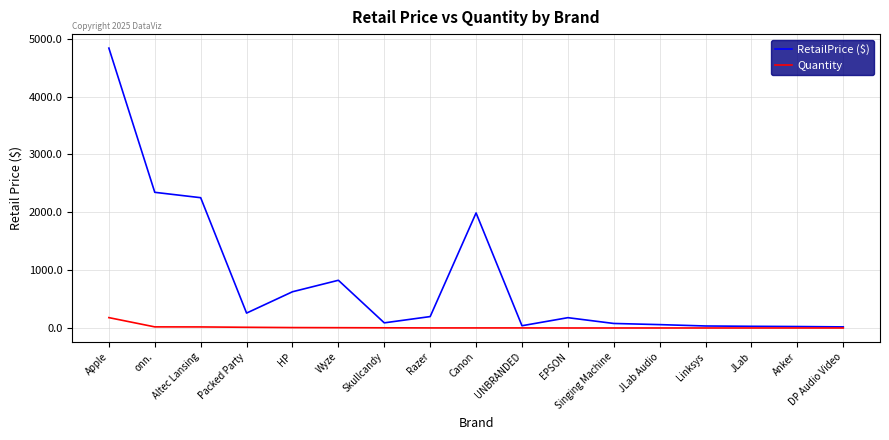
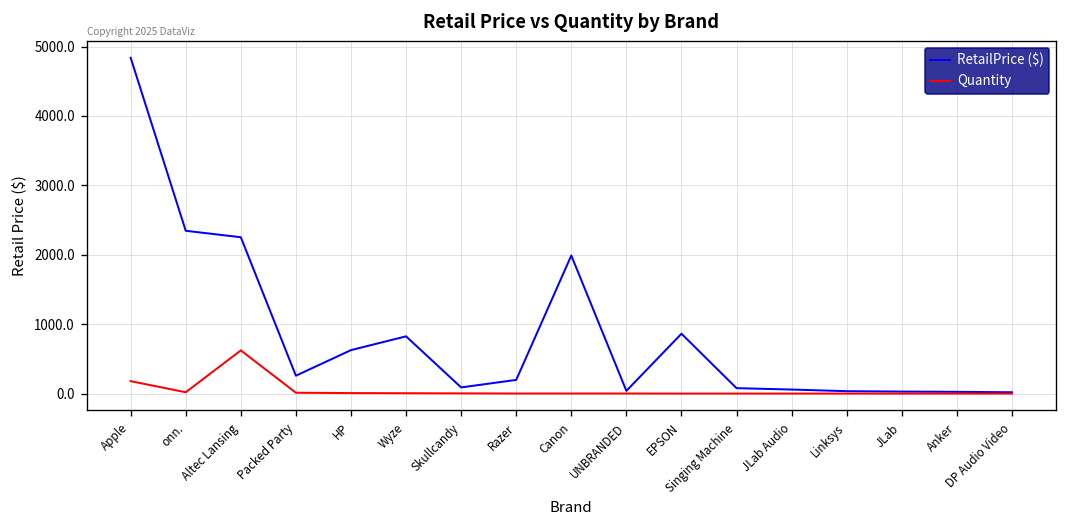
  {
    "RetailPrice ($)": {
      "onn.": 2300,
      "Altec Lansing": 2300,
      "Packed Party": 300,
      "HP": 600,
      "Wyze": 800,
      "Skullcandy": 100,
      "Razer": 200,
      "Canon": 2000,
-     "EPSON": 200,
+     "EPSON": 900,
      "Singing Machine": 100,
      "JLab Audio": 100
    },
    "Quantity": {
      "Apple": 200,
      "onn.": 0,
-     "Altec Lansing": 0,
+     "Altec Lansing": 600,
      "Packed Party": 0,
      "HP": 0,
      "Wyze": 0,
      "Skullcandy": 0,
      "Razer": 0,
      "Canon": 0,
      "EPSON": 0,
      "Singing Machine": 0,
      "JLab Audio": 0
    }
  }
